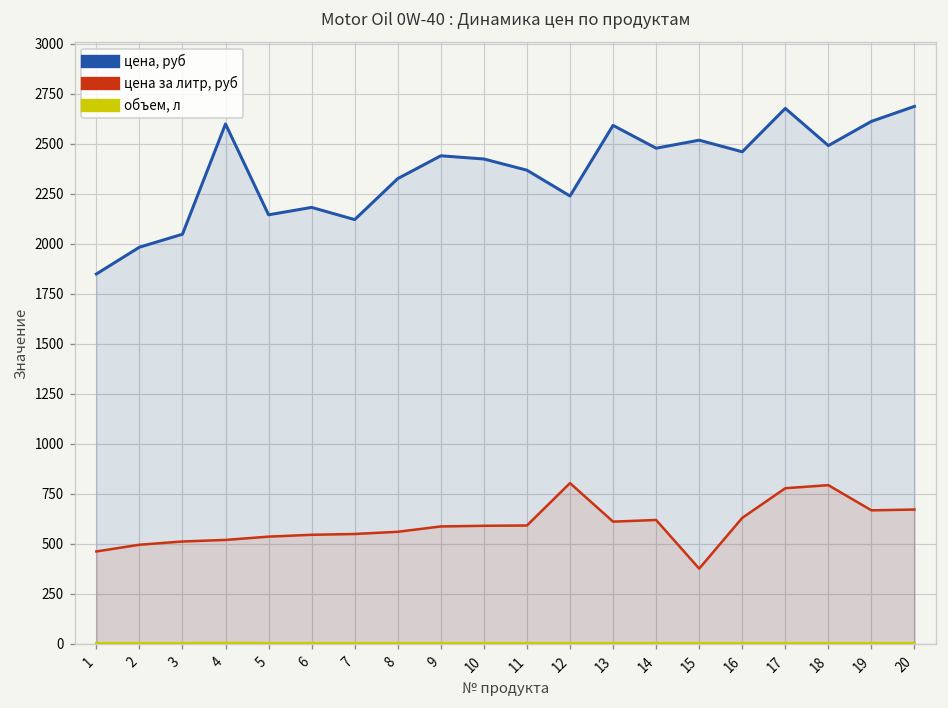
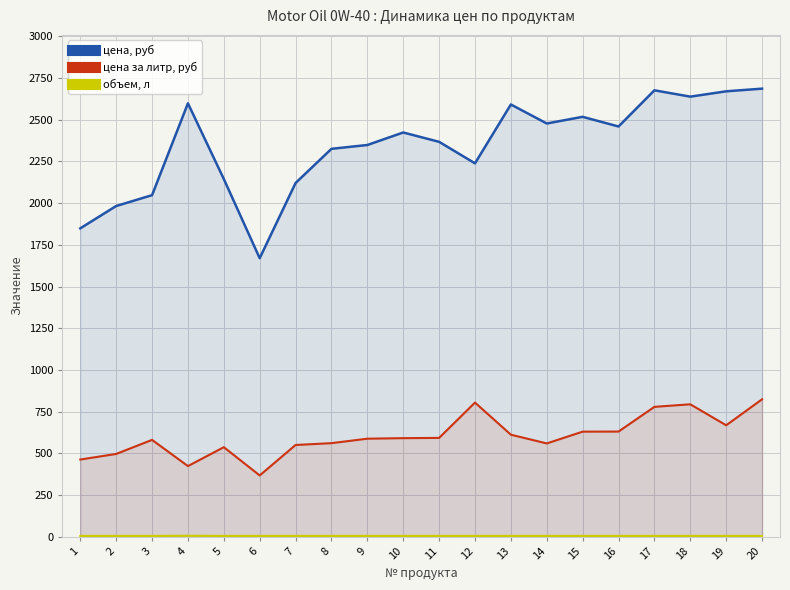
  {
    "цена, руб": {
      "1": 1850,
      "2": 1980,
      "3": 2050,
      "4": 2600,
      "5": 2150,
-     "6": 2180,
+     "6": 1670,
      "7": 2120,
      "8": 2330,
-     "9": 2440,
+     "9": 2350,
      "10": 2420,
      "11": 2370,
      "12": 2240,
      "13": 2590,
      "14": 2480,
      "15": 2520,
      "16": 2460,
      "17": 2680,
-     "18": 2490,
-     "19": 2610,
+     "18": 2640,
+     "19": 2670,
      "20": 2690
    },
    "цена за литр, руб": {
      "1": 460,
      "2": 500,
-     "3": 510,
-     "4": 520,
+     "3": 580,
+     "4": 420,
      "5": 540,
-     "6": 550,
+     "6": 370,
      "7": 550,
      "8": 560,
      "9": 590,
      "10": 590,
      "11": 590,
      "12": 800,
      "13": 610,
-     "14": 620,
-     "15": 380,
+     "14": 560,
+     "15": 630,
      "16": 630,
      "17": 780,
      "18": 790,
      "19": 670,
-     "20": 670
+     "20": 820
    },
    "объем, л": {
      "1": 0,
      "2": 0,
      "3": 0,
      "4": 10,
      "5": 0,
      "6": 0,
      "7": 0,
      "8": 0,
      "9": 0,
      "10": 0,
      "11": 0,
      "12": 0,
      "13": 0,
      "14": 0,
      "15": 0,
      "16": 0,
      "17": 0,
      "18": 0,
      "19": 0,
      "20": 0
    }
  }
